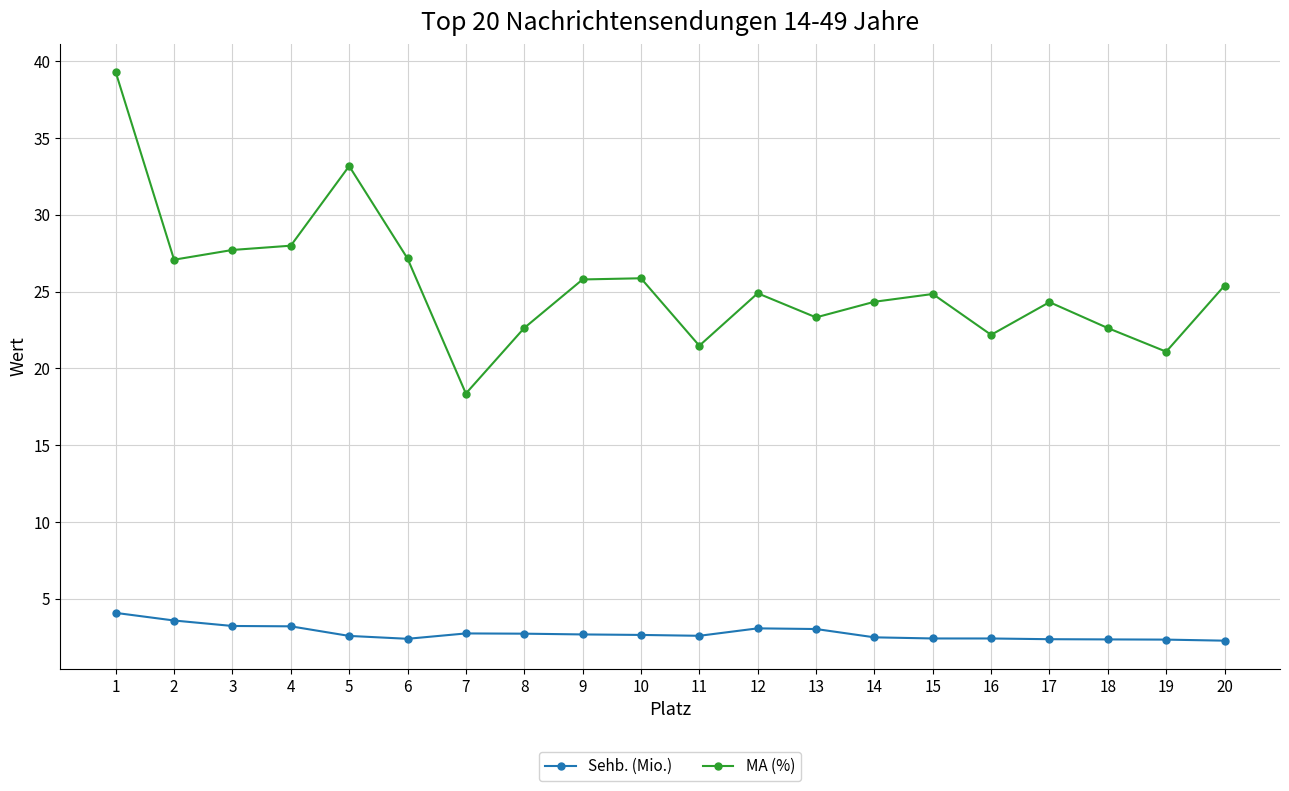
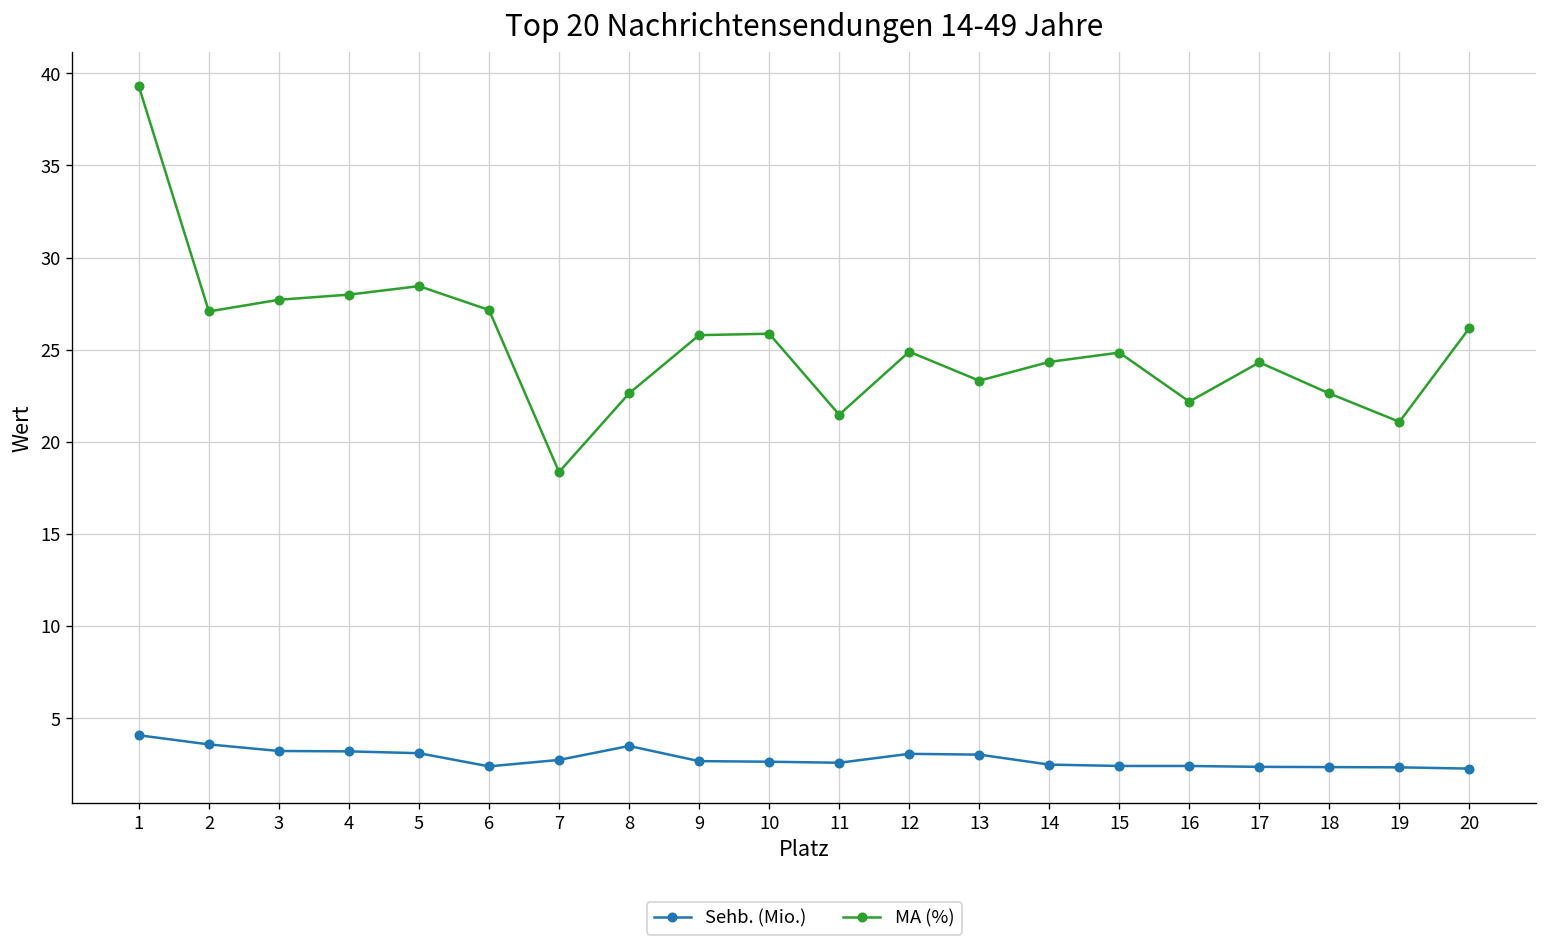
  {
    "Sehb. (Mio.)": {
      "1": 4.1,
      "2": 3.6,
      "3": 3.2,
      "4": 3.2,
-     "5": 2.6,
+     "5": 3.1,
      "6": 2.4,
      "7": 2.7,
-     "8": 2.7,
+     "8": 3.5,
      "9": 2.7,
      "10": 2.6,
      "11": 2.6,
      "12": 3.1,
      "13": 3.0,
      "14": 2.5,
      "15": 2.4,
      "16": 2.4,
      "17": 2.4,
      "18": 2.4,
      "19": 2.3,
      "20": 2.3
    },
    "MA (%)": {
      "1": 39.3,
      "2": 27.1,
      "3": 27.7,
      "4": 28.0,
-     "5": 33.2,
+     "5": 28.4,
      "6": 27.2,
      "7": 18.4,
      "8": 22.6,
      "9": 25.8,
      "10": 25.9,
      "11": 21.5,
      "12": 24.9,
      "13": 23.3,
      "14": 24.3,
      "15": 24.8,
      "16": 22.2,
      "17": 24.3,
      "18": 22.6,
      "19": 21.1,
-     "20": 25.4
+     "20": 26.2
    }
  }
